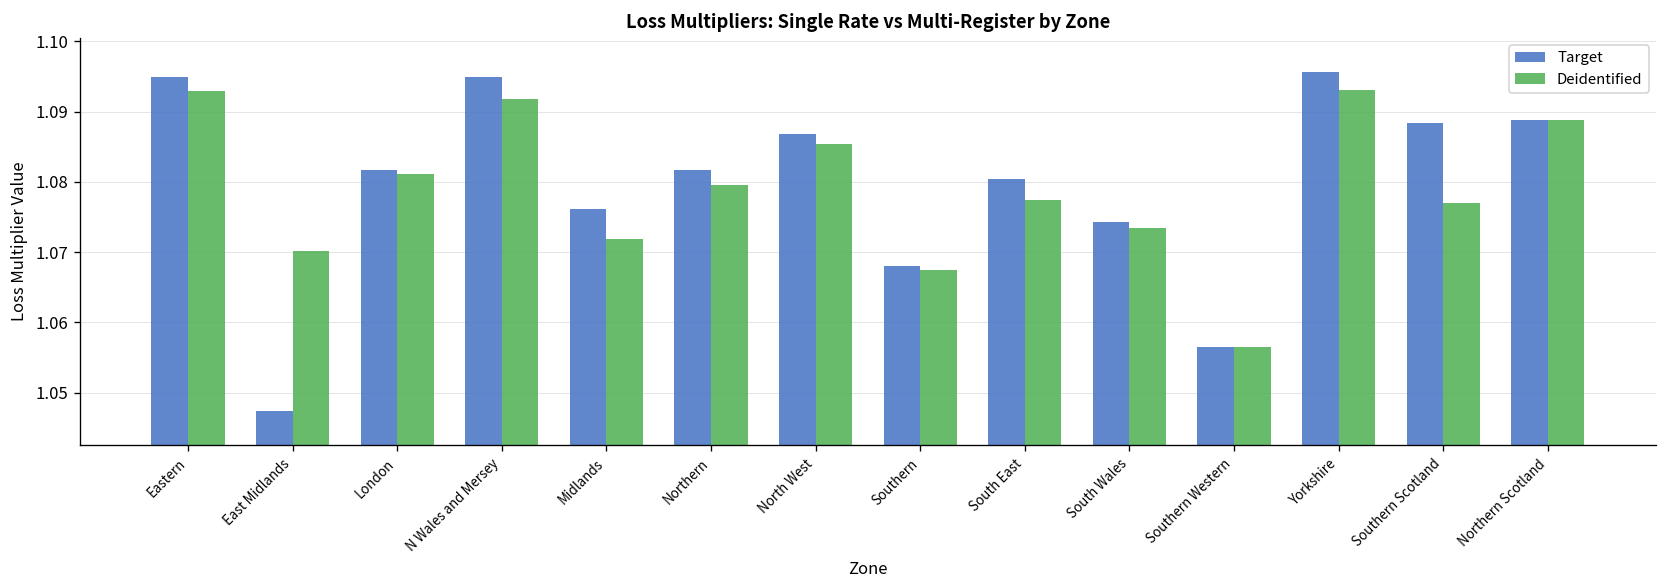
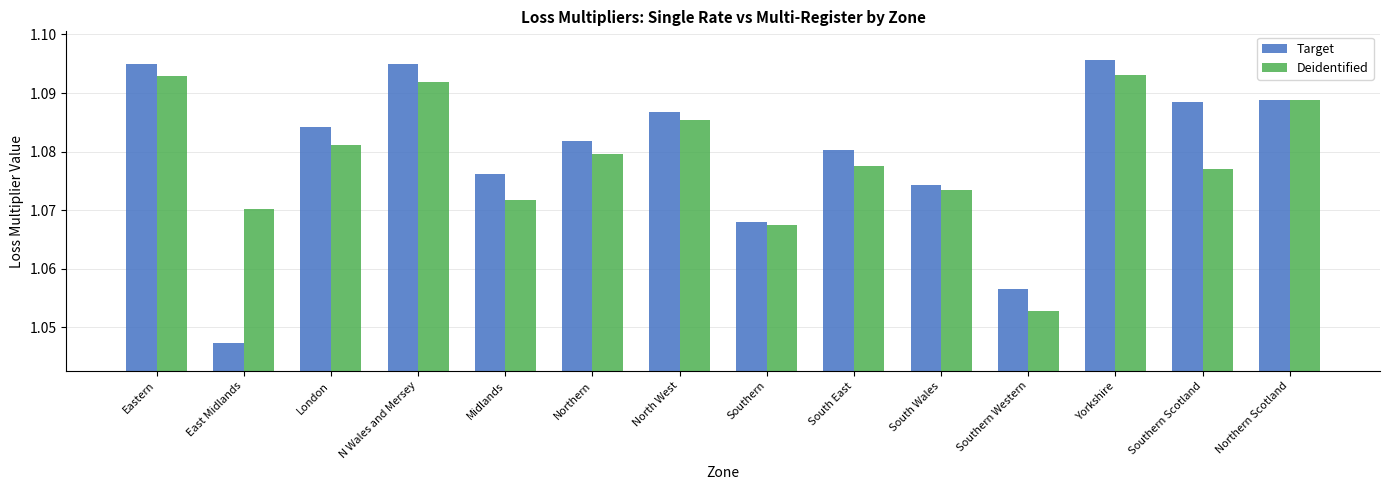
  {
    "Target": {
      "Eastern": 1.095,
      "East Midlands": 1.047,
-     "London": 1.082,
+     "London": 1.084,
      "N Wales and Mersey": 1.095,
      "Midlands": 1.076,
      "Northern": 1.082,
      "North West": 1.087,
      "Southern": 1.068,
      "South East": 1.080,
      "South Wales": 1.074,
      "Southern Western": 1.057,
      "Yorkshire": 1.096,
      "Southern Scotland": 1.088,
      "Northern Scotland": 1.089
    },
    "Deidentified": {
      "Eastern": 1.093,
      "East Midlands": 1.070,
      "London": 1.081,
      "N Wales and Mersey": 1.092,
      "Midlands": 1.072,
      "Northern": 1.080,
      "North West": 1.085,
      "Southern": 1.067,
      "South East": 1.077,
      "South Wales": 1.073,
-     "Southern Western": 1.056,
+     "Southern Western": 1.053,
      "Yorkshire": 1.093,
      "Southern Scotland": 1.077,
      "Northern Scotland": 1.089
    }
  }
